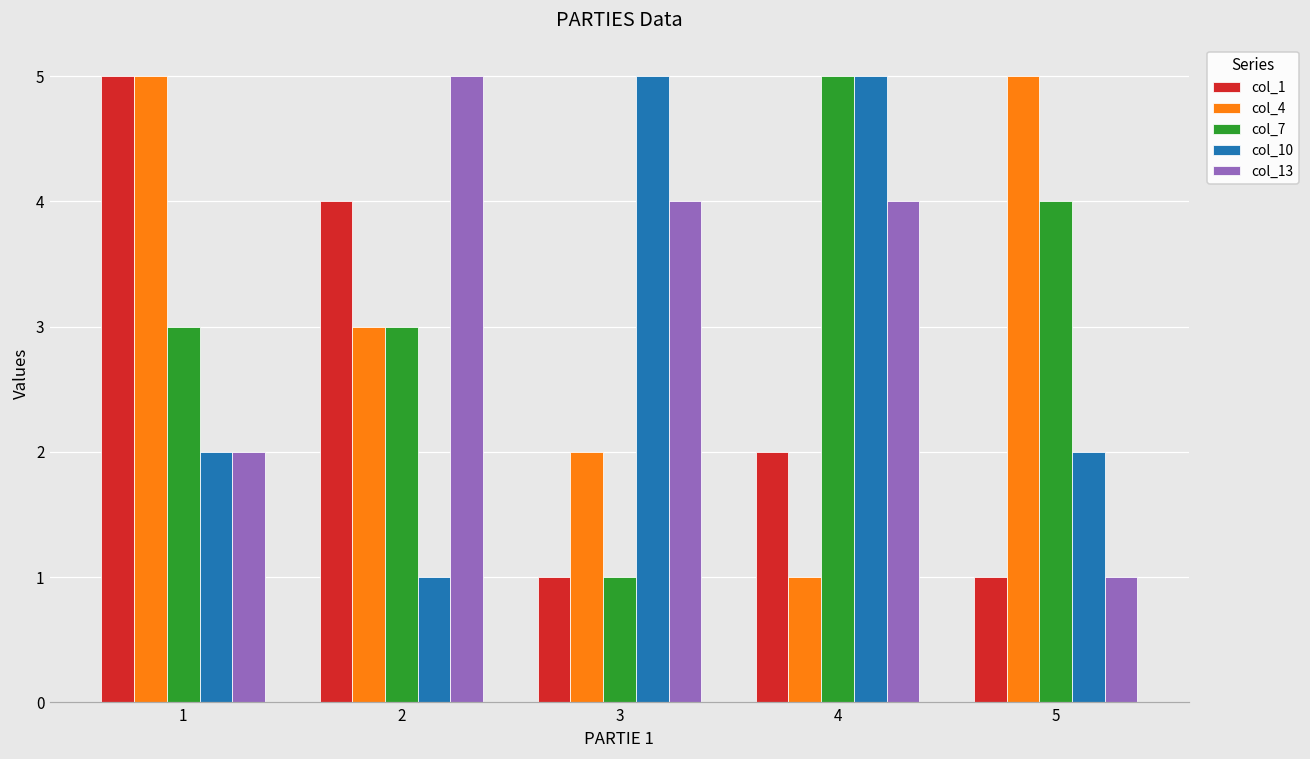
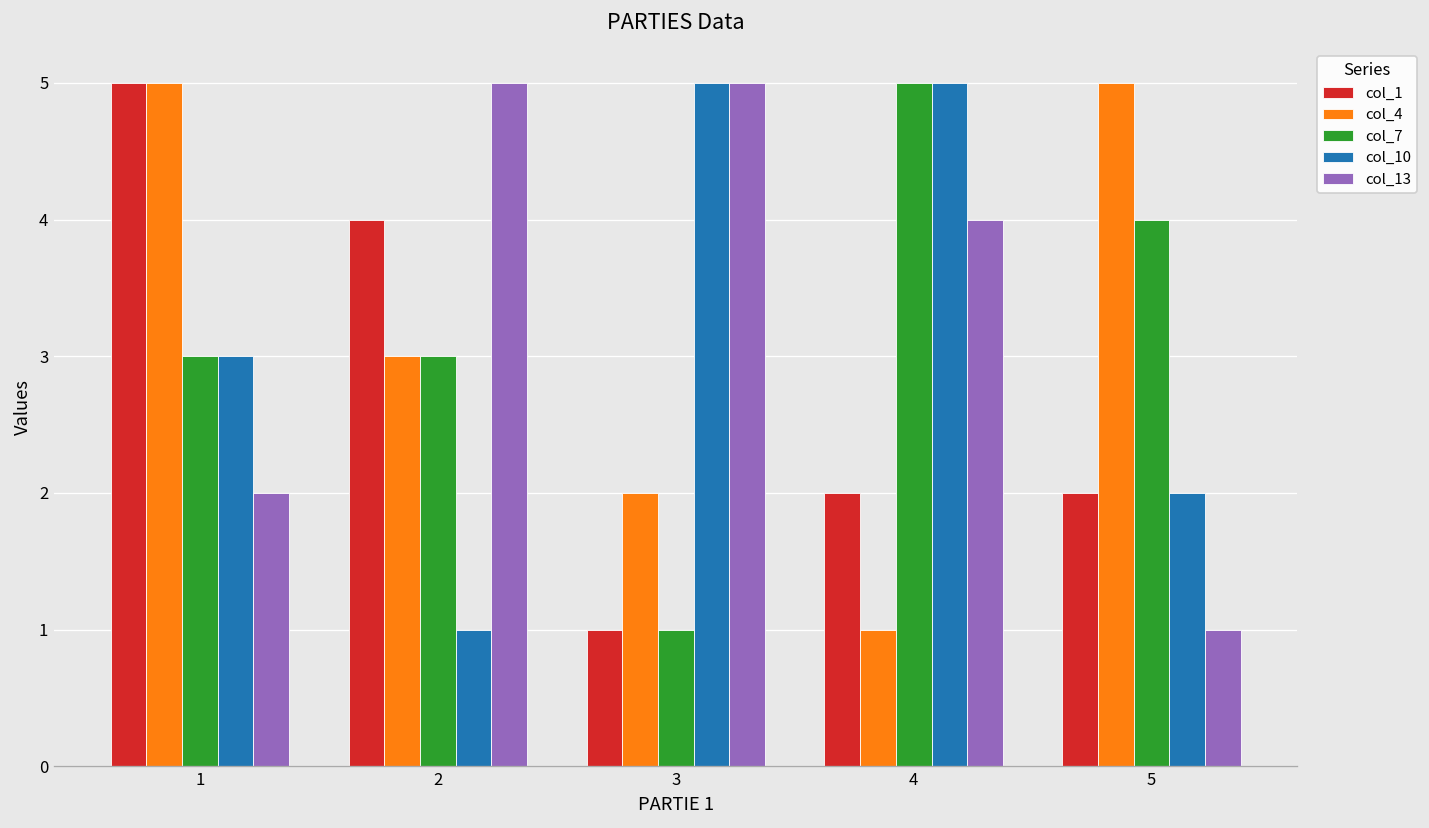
  {
    "col_1": {
      "1": 5,
      "2": 4,
      "3": 1,
      "4": 2,
-     "5": 1
+     "5": 2
    },
    "col_4": {
      "1": 5,
      "2": 3,
      "3": 2,
      "4": 1,
      "5": 5
    },
    "col_7": {
      "1": 3,
      "2": 3,
      "3": 1,
      "4": 5,
      "5": 4
    },
    "col_10": {
-     "1": 2,
+     "1": 3,
      "2": 1,
      "3": 5,
      "4": 5,
      "5": 2
    },
    "col_13": {
      "1": 2,
      "2": 5,
-     "3": 4,
+     "3": 5,
      "4": 4,
      "5": 1
    }
  }
